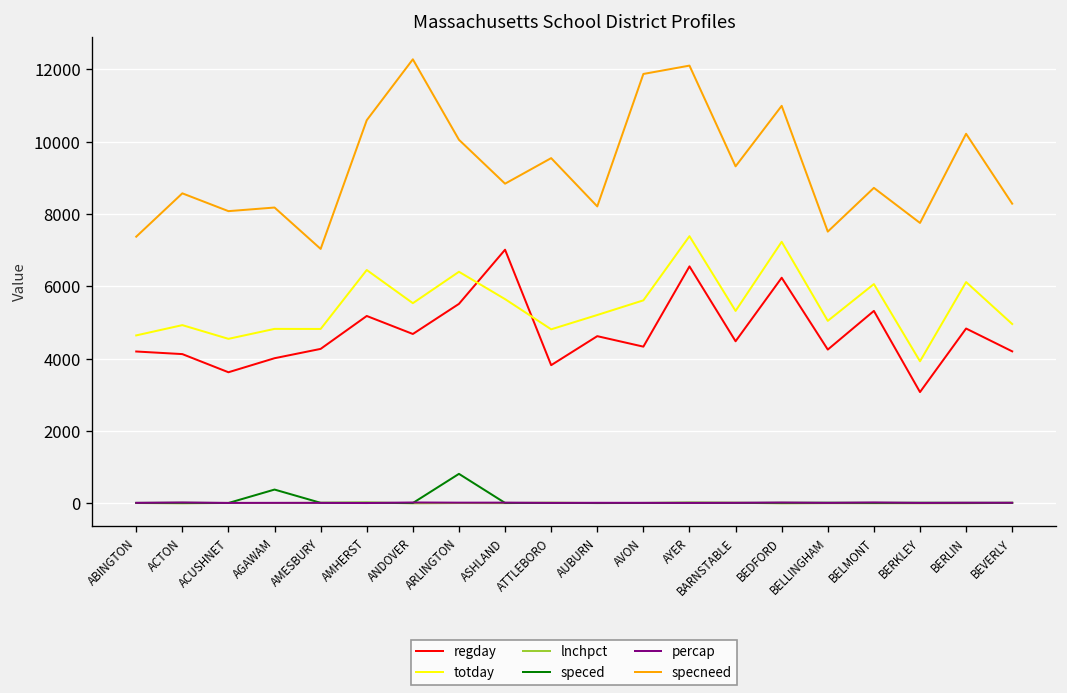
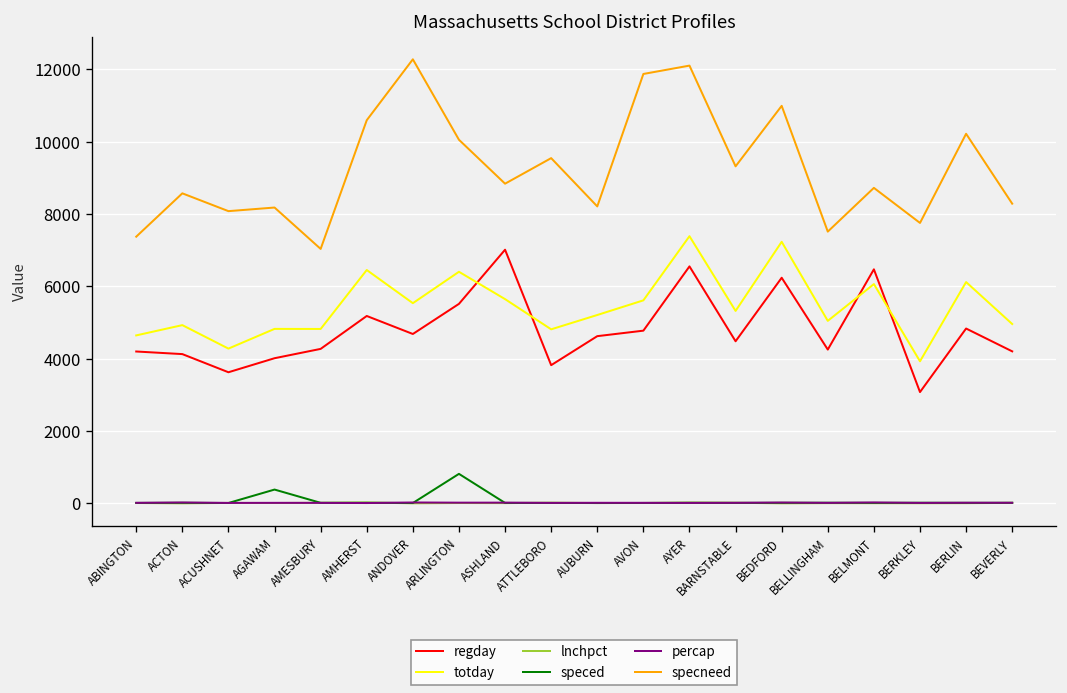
  {
    "regday": {
      "ABINGTON": 4200,
      "ACTON": 4100,
      "ACUSHNET": 3600,
      "AGAWAM": 4000,
      "AMESBURY": 4300,
      "AMHERST": 5200,
      "ANDOVER": 4700,
      "ARLINGTON": 5500,
      "ASHLAND": 7000,
      "ATTLEBORO": 3800,
      "AUBURN": 4600,
-     "AVON": 4300,
+     "AVON": 4800,
      "AYER": 6600,
      "BARNSTABLE": 4500,
      "BEDFORD": 6200,
      "BELLINGHAM": 4300,
-     "BELMONT": 5300,
+     "BELMONT": 6500,
      "BERKLEY": 3100,
      "BERLIN": 4800,
      "BEVERLY": 4200
    },
    "totday": {
      "ABINGTON": 4600,
      "ACTON": 4900,
-     "ACUSHNET": 4600,
+     "ACUSHNET": 4300,
      "AGAWAM": 4800,
      "AMESBURY": 4800,
      "AMHERST": 6500,
      "ANDOVER": 5500,
      "ARLINGTON": 6400,
      "ASHLAND": 5600,
      "ATTLEBORO": 4800,
      "AUBURN": 5200,
      "AVON": 5600,
      "AYER": 7400,
      "BARNSTABLE": 5300,
      "BEDFORD": 7200,
      "BELLINGHAM": 5000,
      "BELMONT": 6100,
      "BERKLEY": 3900,
      "BERLIN": 6100,
      "BEVERLY": 5000
    },
    "speced": {
      "AGAWAM": 400,
      "ARLINGTON": 800
    },
    "specneed": {
      "ABINGTON": 7400,
      "ACTON": 8600,
      "ACUSHNET": 8100,
      "AGAWAM": 8200,
      "AMESBURY": 7000,
      "AMHERST": 10600,
      "ANDOVER": 12300,
      "ARLINGTON": 10100,
      "ASHLAND": 8800,
      "ATTLEBORO": 9500,
      "AUBURN": 8200,
      "AVON": 11900,
      "AYER": 12100,
      "BARNSTABLE": 9300,
      "BEDFORD": 11000,
      "BELLINGHAM": 7500,
      "BELMONT": 8700,
      "BERKLEY": 7800,
      "BERLIN": 10200,
      "BEVERLY": 8300
    }
  }
